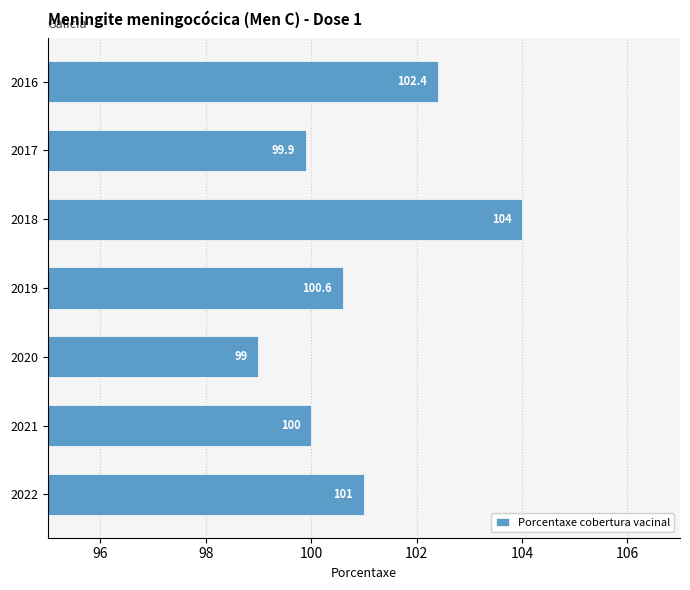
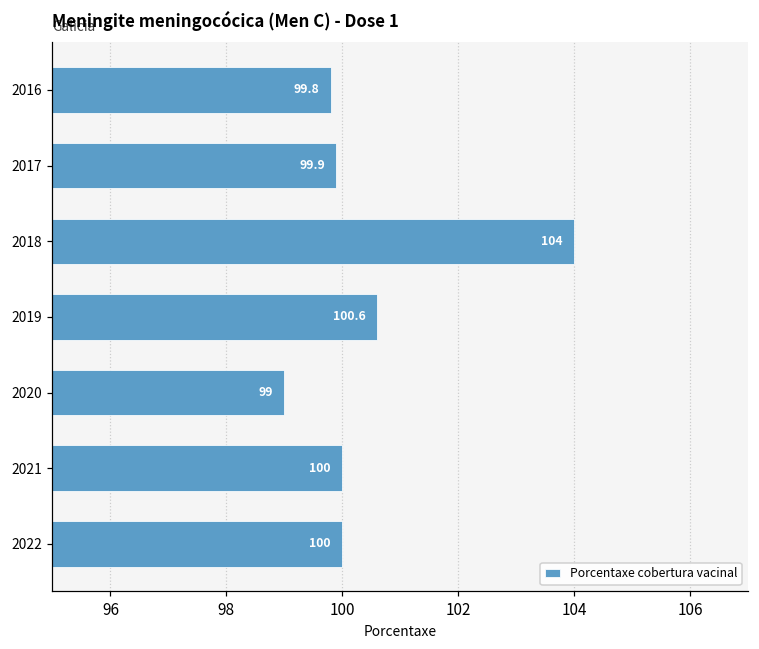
  {
-   "2016": 102.4,
+   "2016": 99.8,
    "2017": 99.9,
    "2018": 104,
    "2019": 100.6,
    "2020": 99,
    "2021": 100,
-   "2022": 101
+   "2022": 100
  }
